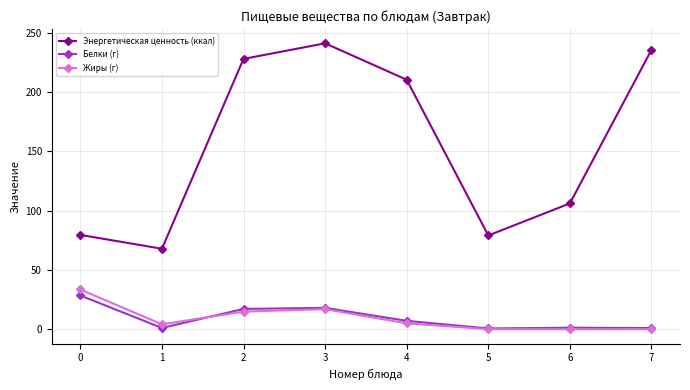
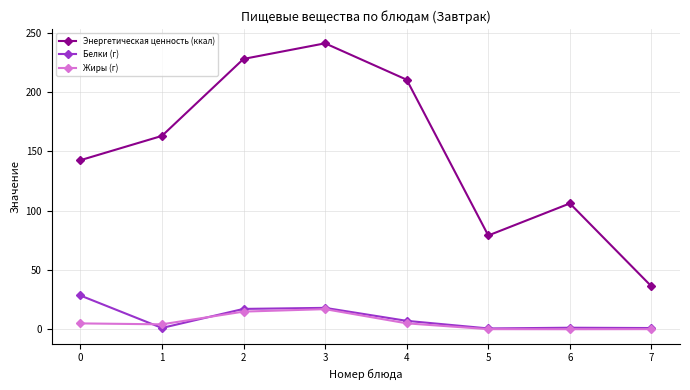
  {
    "Энергетическая ценность (ккал)": {
-     "0": 80,
-     "1": 68,
+     "0": 143,
+     "1": 163,
      "2": 228,
      "3": 241,
      "4": 210,
      "5": 79,
      "6": 106,
-     "7": 235
+     "7": 36
    },
    "Белки (г)": {
      "0": 29,
      "1": 1,
      "2": 17
    },
    "Жиры (г)": {
-     "0": 34,
+     "0": 5,
      "1": 4,
      "2": 15
    }
  }
